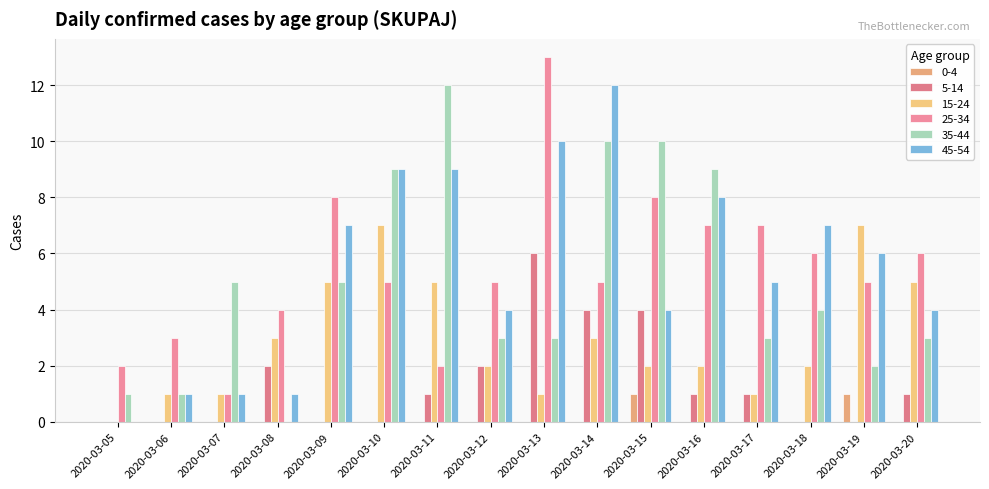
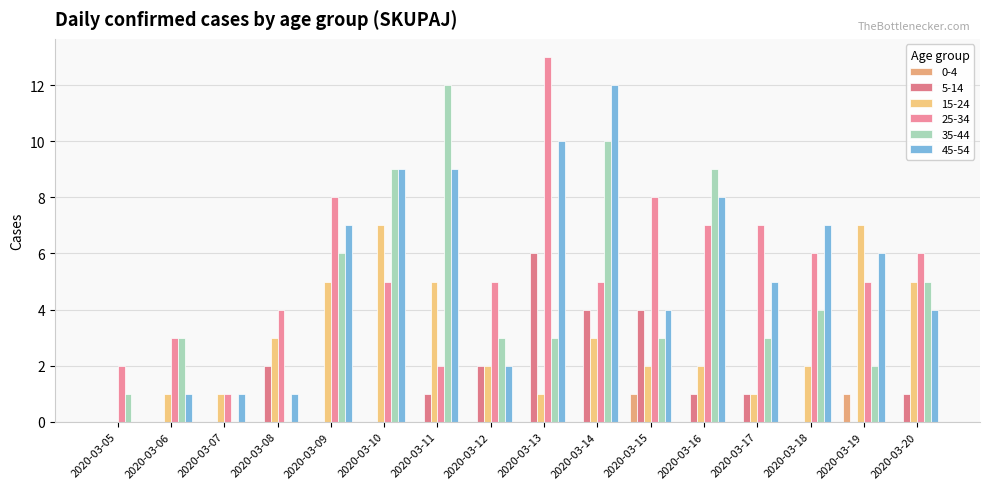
  {
    "35-44": {
      "2020-03-05": 1,
-     "2020-03-06": 1,
-     "2020-03-07": 5,
+     "2020-03-06": 3,
+     "2020-03-07": 0,
      "2020-03-08": 0,
-     "2020-03-09": 5,
+     "2020-03-09": 6,
      "2020-03-10": 9,
      "2020-03-11": 12,
      "2020-03-12": 3,
      "2020-03-13": 3,
      "2020-03-14": 10,
-     "2020-03-15": 10,
+     "2020-03-15": 3,
      "2020-03-16": 9,
      "2020-03-17": 3,
      "2020-03-18": 4,
      "2020-03-19": 2,
-     "2020-03-20": 3
+     "2020-03-20": 5
    },
    "45-54": {
      "2020-03-05": 0,
      "2020-03-06": 1,
      "2020-03-07": 1,
      "2020-03-08": 1,
      "2020-03-09": 7,
      "2020-03-10": 9,
      "2020-03-11": 9,
-     "2020-03-12": 4,
+     "2020-03-12": 2,
      "2020-03-13": 10,
      "2020-03-14": 12,
      "2020-03-15": 4,
      "2020-03-16": 8,
      "2020-03-17": 5,
      "2020-03-18": 7,
      "2020-03-19": 6,
      "2020-03-20": 4
    }
  }
